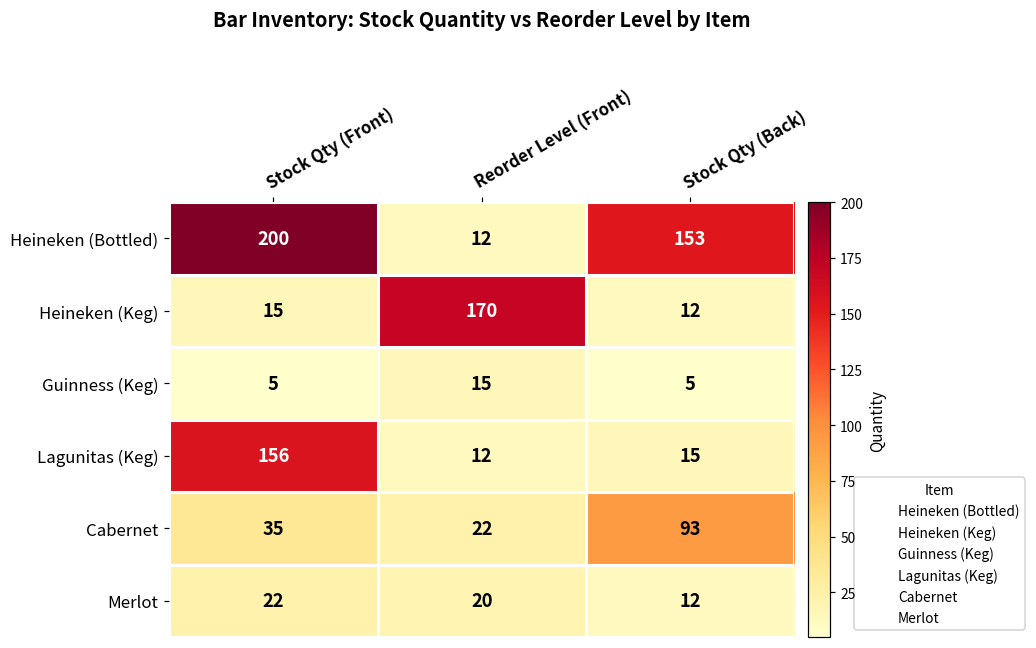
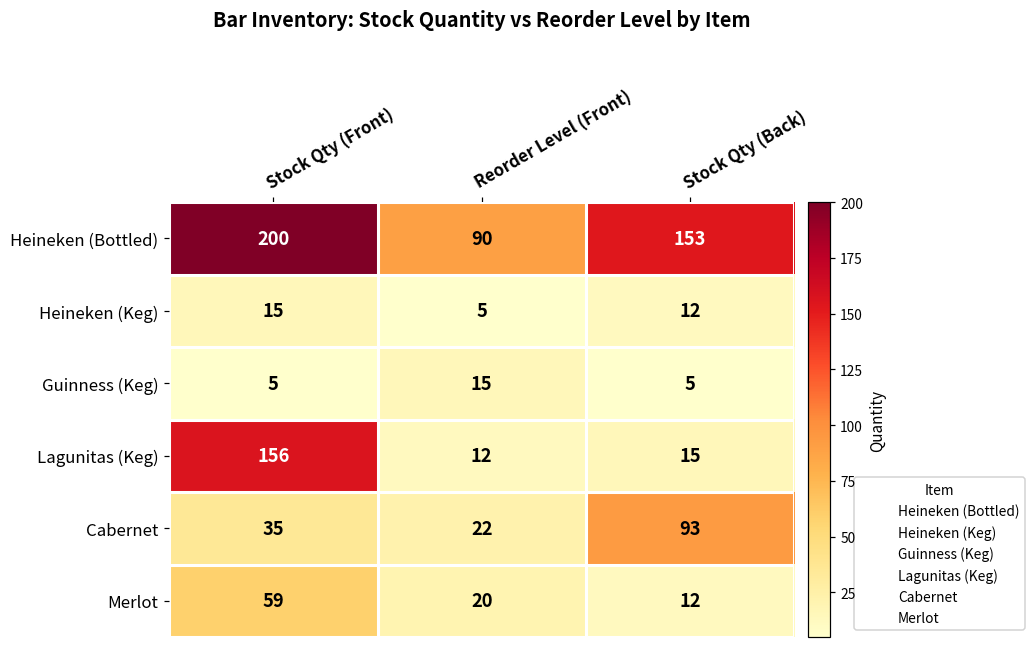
  {
    "Heineken (Bottled)": {
      "Stock Qty (Front)": 200,
-     "Reorder Level (Front)": 12,
+     "Reorder Level (Front)": 90,
      "Stock Qty (Back)": 153
    },
    "Heineken (Keg)": {
      "Stock Qty (Front)": 15,
-     "Reorder Level (Front)": 170,
+     "Reorder Level (Front)": 5,
      "Stock Qty (Back)": 12
    },
    "Guinness (Keg)": {
      "Stock Qty (Front)": 5,
      "Reorder Level (Front)": 15,
      "Stock Qty (Back)": 5
    },
    "Lagunitas (Keg)": {
      "Stock Qty (Front)": 156,
      "Reorder Level (Front)": 12,
      "Stock Qty (Back)": 15
    },
    "Cabernet": {
      "Stock Qty (Front)": 35,
      "Reorder Level (Front)": 22,
      "Stock Qty (Back)": 93
    },
    "Merlot": {
-     "Stock Qty (Front)": 22,
+     "Stock Qty (Front)": 59,
      "Reorder Level (Front)": 20,
      "Stock Qty (Back)": 12
    }
  }
